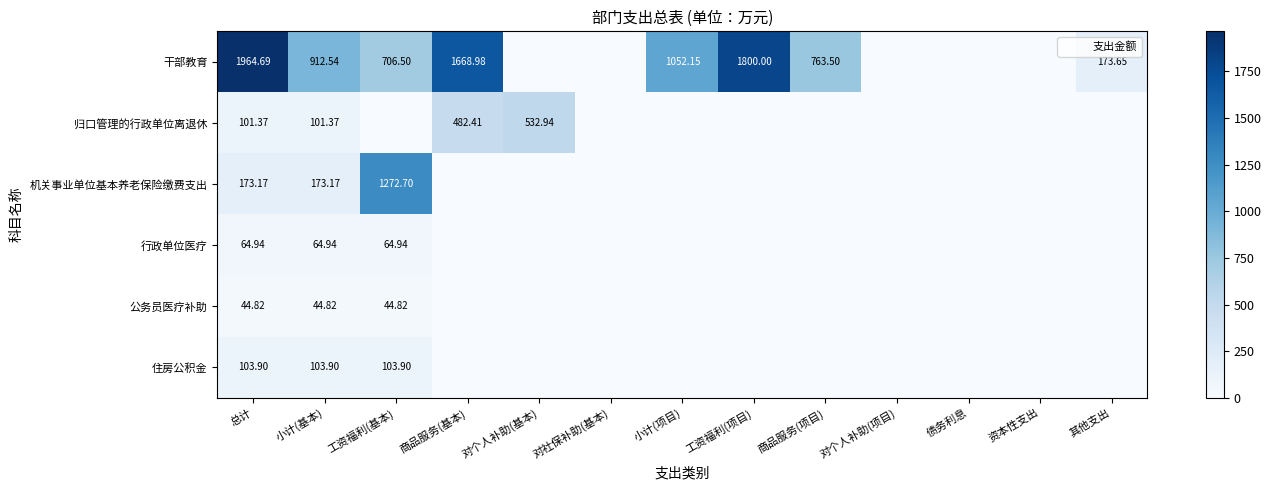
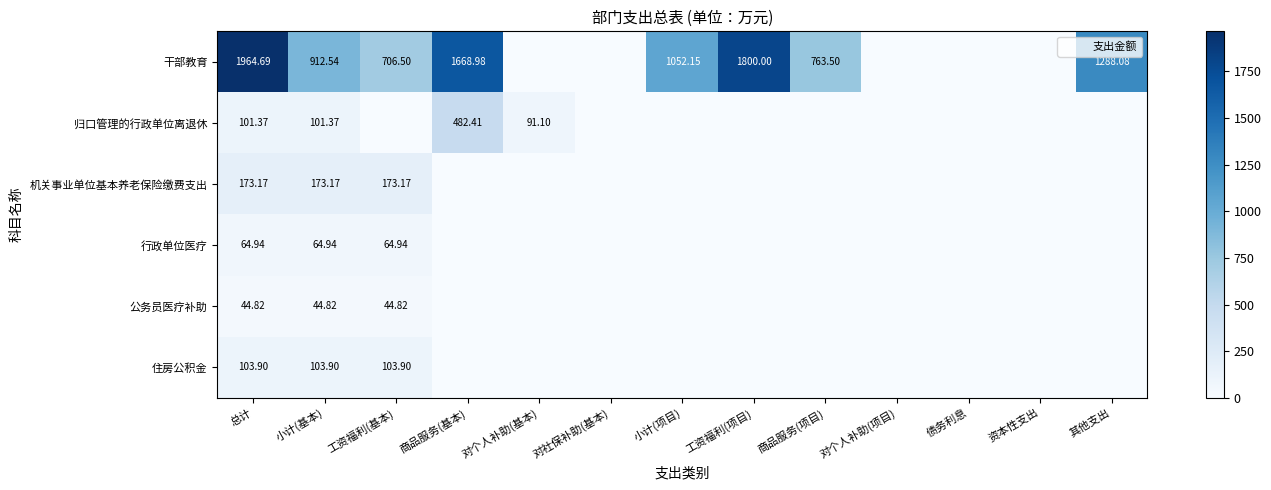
  {
    "干部教育": {
      "总计": 1964.69,
      "小计(基本)": 912.54,
      "工资福利(基本)": 706.50,
      "商品服务(基本)": 1668.98,
      "小计(项目)": 1052.15,
      "工资福利(项目)": 1800.00,
      "商品服务(项目)": 763.50,
-     "其他支出": 173.65
+     "其他支出": 1288.08
    },
    "归口管理的行政单位离退休": {
      "总计": 101.37,
      "小计(基本)": 101.37,
      "商品服务(基本)": 482.41,
-     "对个人补助(基本)": 532.94
+     "对个人补助(基本)": 91.10
    },
    "机关事业单位基本养老保险缴费支出": {
      "总计": 173.17,
      "小计(基本)": 173.17,
-     "工资福利(基本)": 1272.70
+     "工资福利(基本)": 173.17
    },
    "行政单位医疗": {
      "总计": 64.94,
      "小计(基本)": 64.94,
      "工资福利(基本)": 64.94
    },
    "公务员医疗补助": {
      "总计": 44.82,
      "小计(基本)": 44.82,
      "工资福利(基本)": 44.82
    },
    "住房公积金": {
      "总计": 103.90,
      "小计(基本)": 103.90,
      "工资福利(基本)": 103.90
    }
  }
